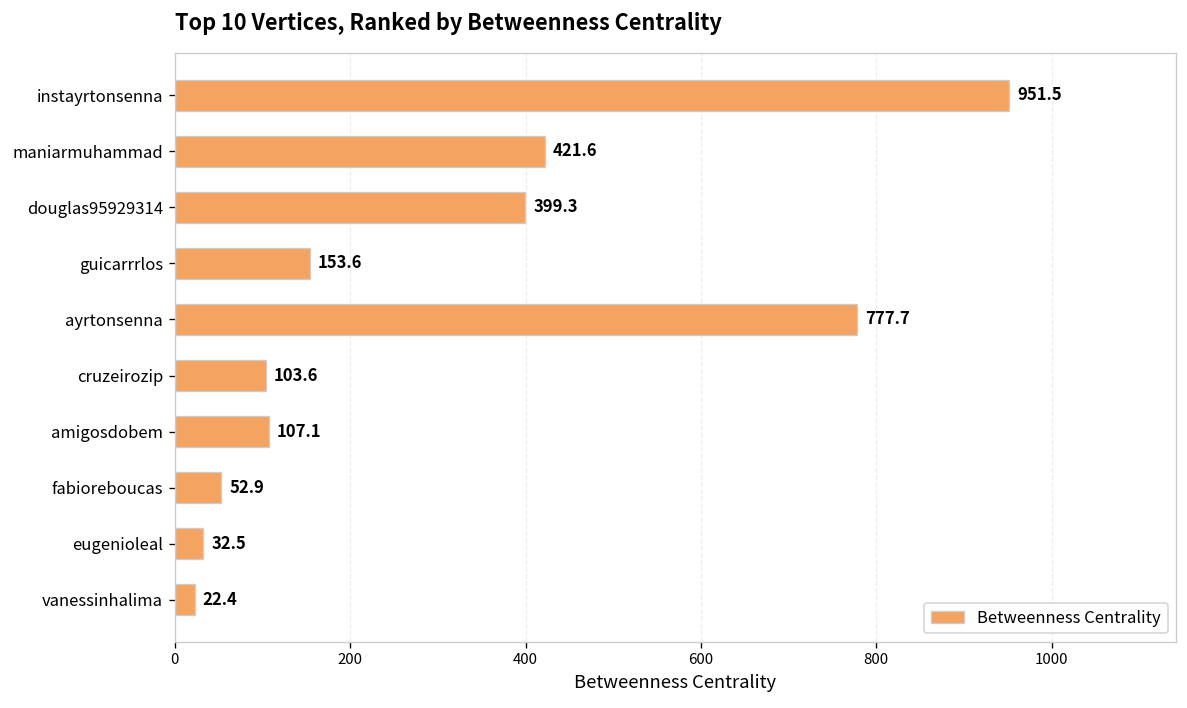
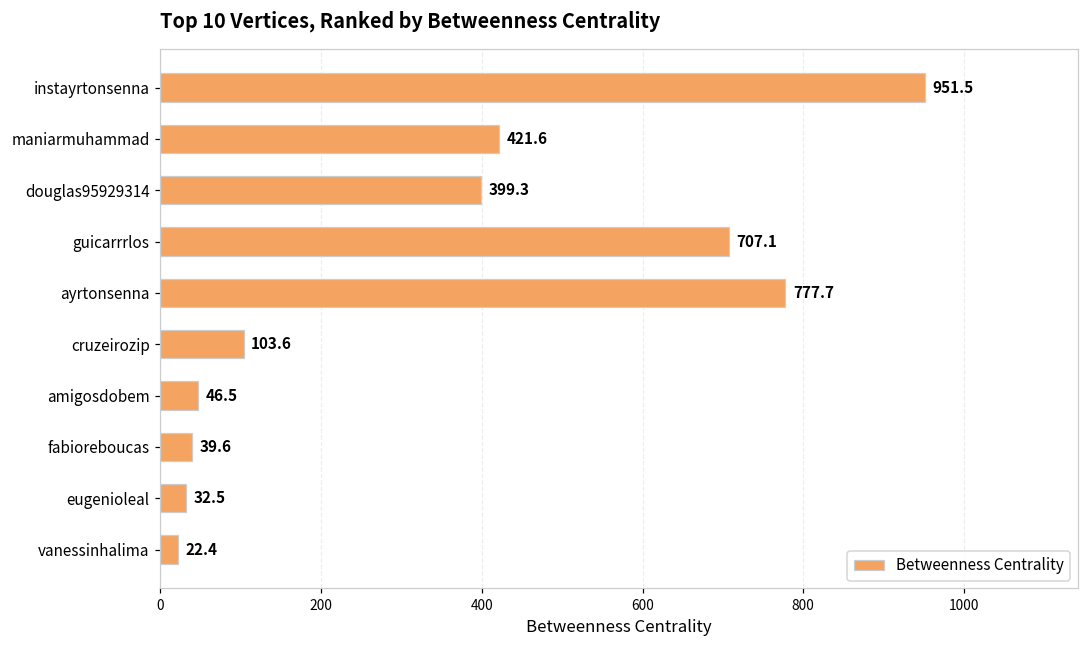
  {
    "instayrtonsenna": 951.5,
    "maniarmuhammad": 421.6,
    "douglas95929314": 399.3,
-   "guicarrrlos": 153.6,
+   "guicarrrlos": 707.1,
    "ayrtonsenna": 777.7,
    "cruzeirozip": 103.6,
-   "amigosdobem": 107.1,
-   "fabioreboucas": 52.9,
+   "amigosdobem": 46.5,
+   "fabioreboucas": 39.6,
    "eugenioleal": 32.5,
    "vanessinhalima": 22.4
  }
